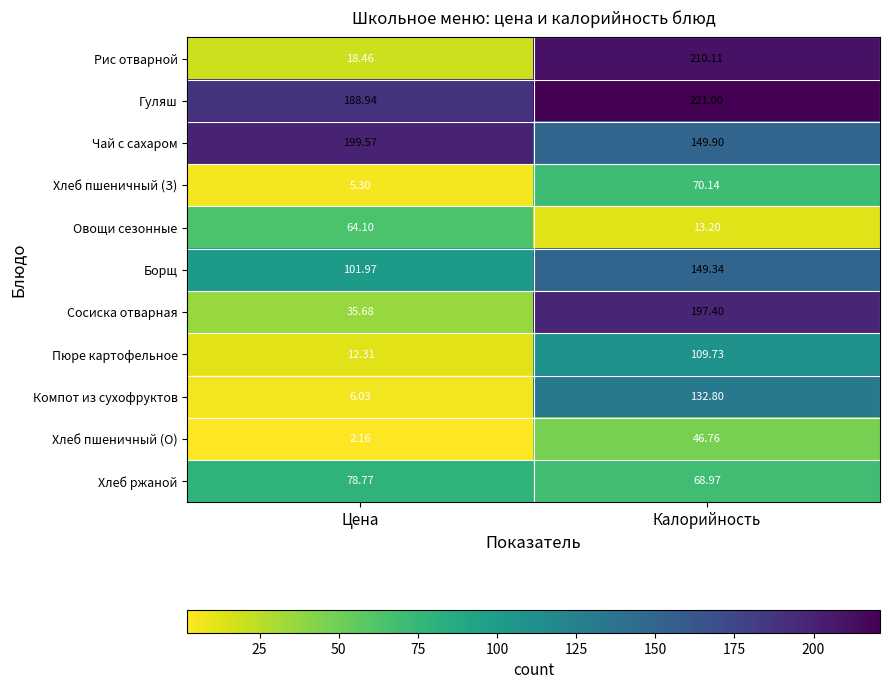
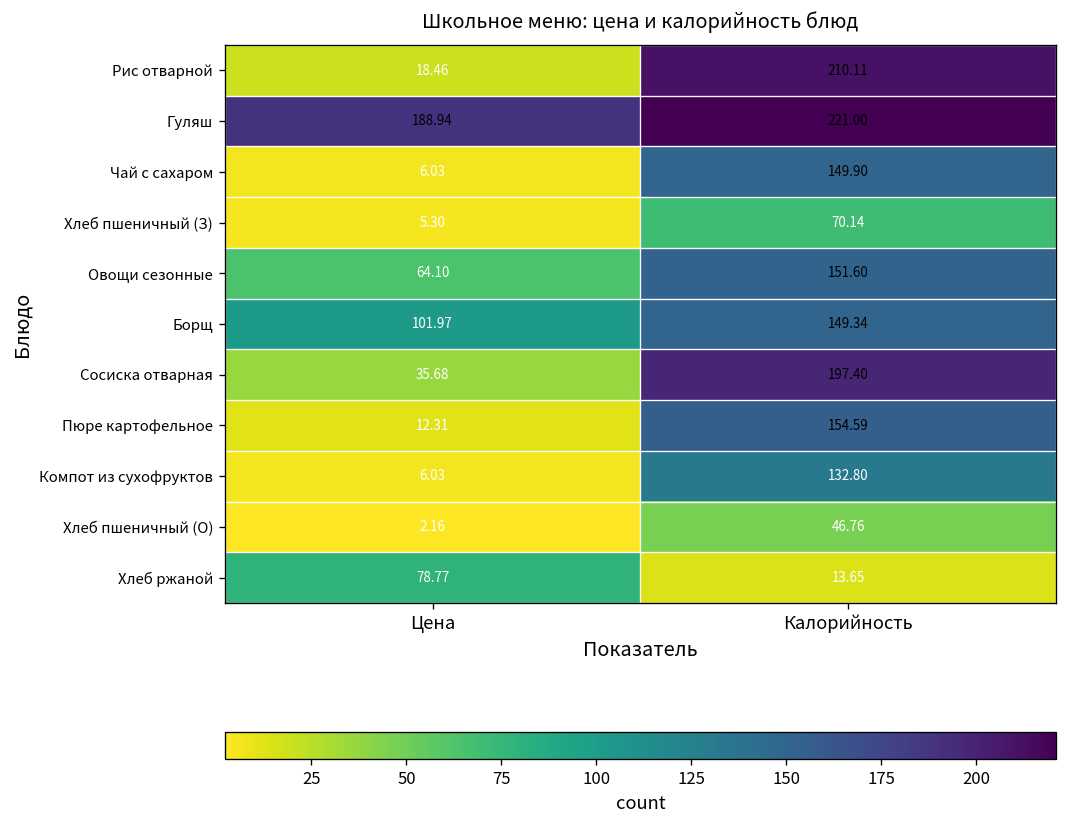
  {
    "Рис отварной": {
      "Цена": 18.46,
      "Калорийность": 210.11
    },
    "Гуляш": {
      "Цена": 188.94,
      "Калорийность": 221.00
    },
    "Чай с сахаром": {
-     "Цена": 199.57,
+     "Цена": 6.03,
      "Калорийность": 149.90
    },
    "Хлеб пшеничный (З)": {
      "Цена": 5.30,
      "Калорийность": 70.14
    },
    "Овощи сезонные": {
      "Цена": 64.10,
-     "Калорийность": 13.20
+     "Калорийность": 151.60
    },
    "Борщ": {
      "Цена": 101.97,
      "Калорийность": 149.34
    },
    "Сосиска отварная": {
      "Цена": 35.68,
      "Калорийность": 197.40
    },
    "Пюре картофельное": {
      "Цена": 12.31,
-     "Калорийность": 109.73
+     "Калорийность": 154.59
    },
    "Компот из сухофруктов": {
      "Цена": 6.03,
      "Калорийность": 132.80
    },
    "Хлеб пшеничный (О)": {
      "Цена": 2.16,
      "Калорийность": 46.76
    },
    "Хлеб ржаной": {
      "Цена": 78.77,
-     "Калорийность": 68.97
+     "Калорийность": 13.65
    }
  }
